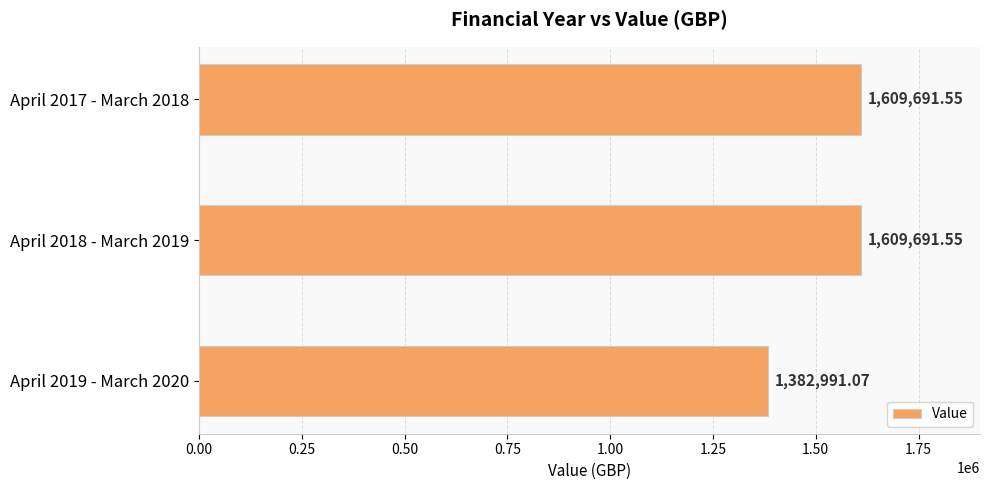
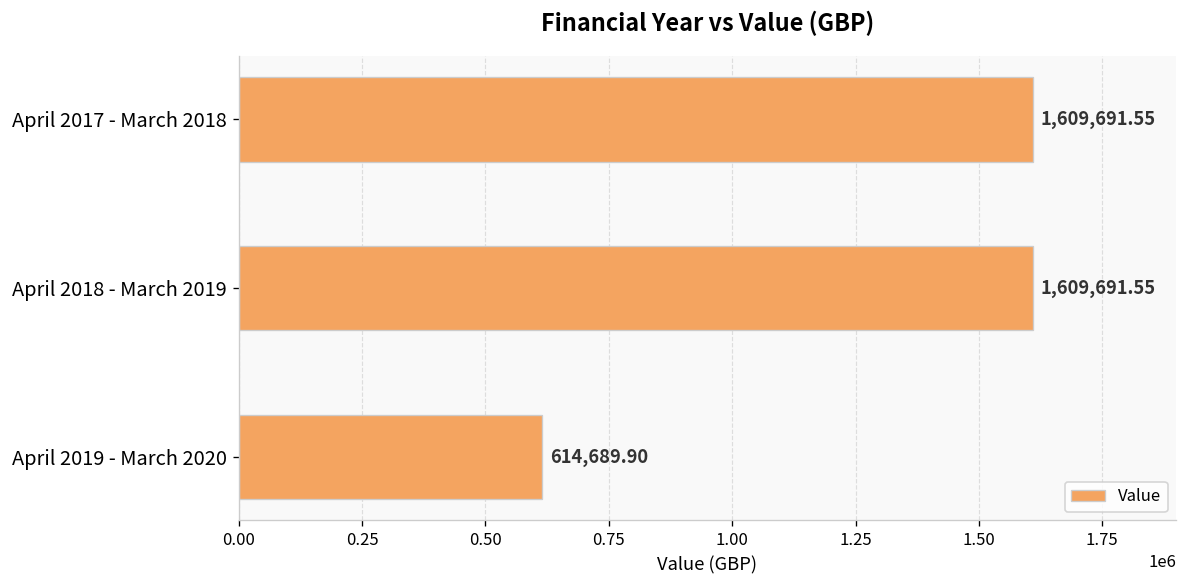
  {
    "April 2017 - March 2018": "1,609,691.55",
    "April 2018 - March 2019": "1,609,691.55",
-   "April 2019 - March 2020": "1,382,991.07"
+   "April 2019 - March 2020": "614,689.90"
  }
